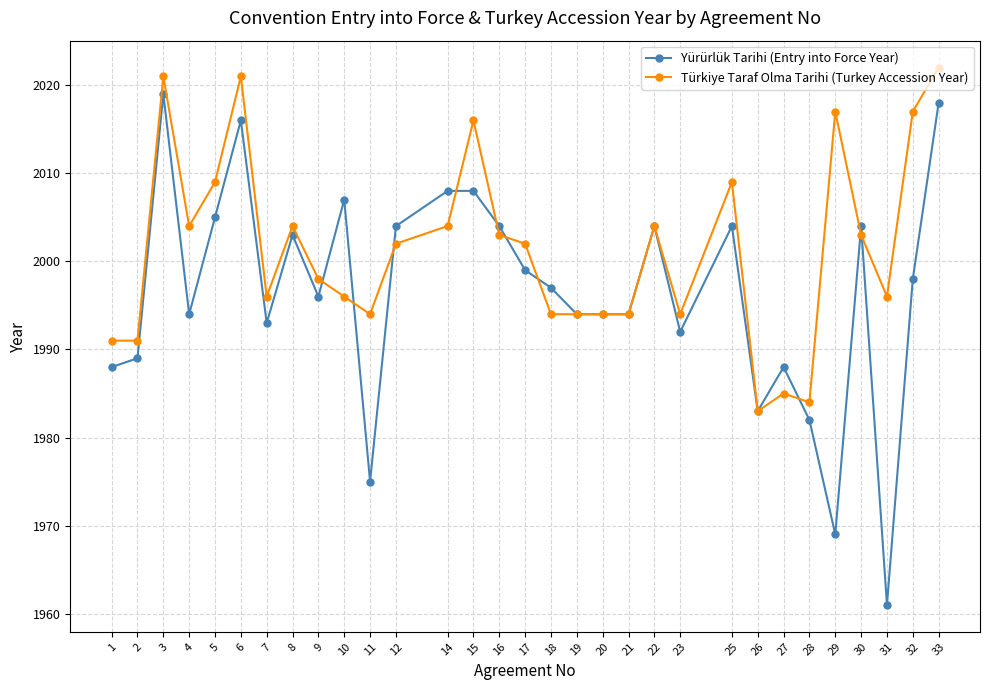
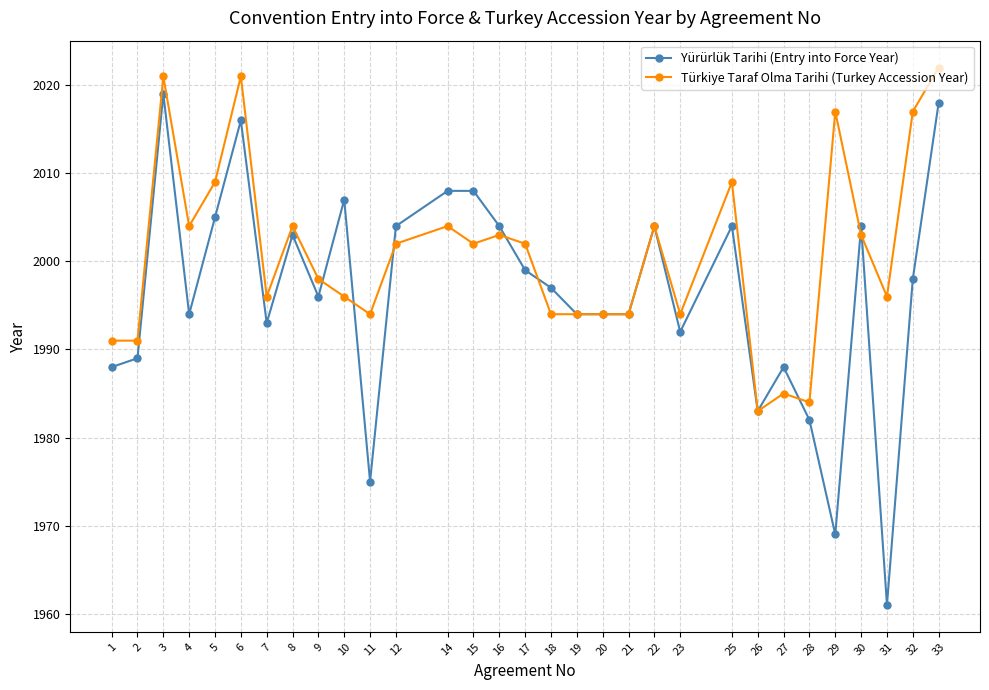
  {
    "Yürürlük Tarihi (Entry into Force Year)": {
      "1": 1988,
      "2": 1989,
      "3": 2019,
      "4": 1994,
      "5": 2005,
      "6": 2016,
      "7": 1993,
      "8": 2003,
      "9": 1996,
      "10": 2007,
      "11": 1975,
      "12": 2004,
      "14": 2008,
      "15": 2008,
      "16": 2004,
      "17": 1999,
      "18": 1997,
      "23": 1992,
      "25": 2004,
      "27": 1988,
      "28": 1982,
      "29": 1969,
      "30": 2004,
      "31": 1961,
      "32": 1998,
      "33": 2018
    },
    "Türkiye Taraf Olma Tarihi (Turkey Accession Year)": {
      "1": 1991,
      "2": 1991,
      "3": 2021,
      "4": 2004,
      "5": 2009,
      "6": 2021,
      "7": 1996,
      "8": 2004,
      "9": 1998,
      "10": 1996,
      "11": 1994,
      "12": 2002,
      "14": 2004,
-     "15": 2016,
+     "15": 2002,
      "16": 2003,
      "17": 2002,
      "18": 1994,
      "23": 1994,
      "25": 2009,
      "27": 1985,
      "28": 1984,
      "29": 2017,
      "30": 2003,
      "31": 1996,
      "32": 2017
    }
  }
